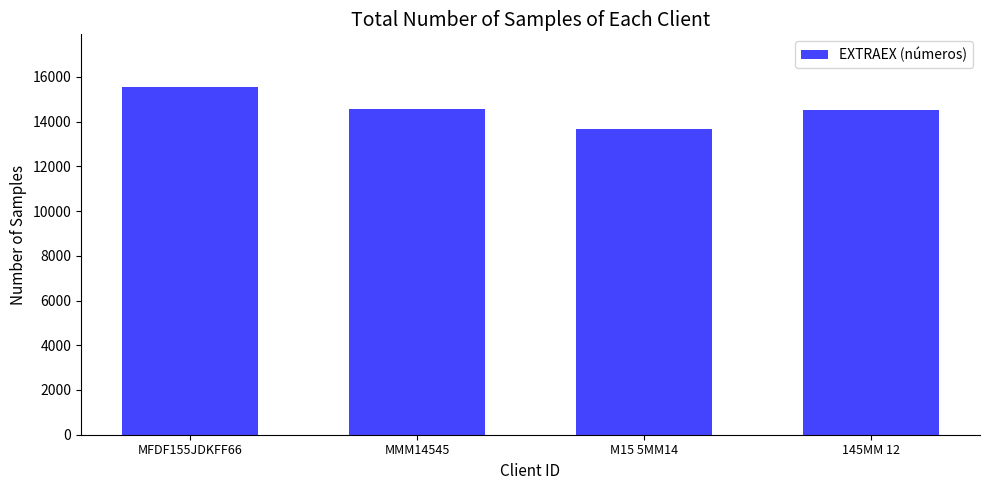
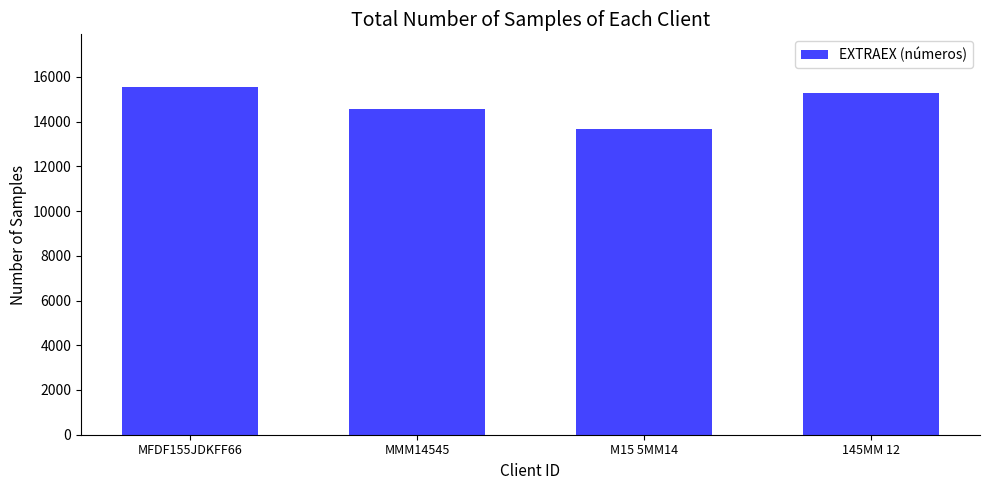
  {
    "MFDF155JDKFF66": 15600,
    "MMM14545": 14500,
    "M15 5MM14": 13700,
-   "145MM 12": 14500
+   "145MM 12": 15300
  }
